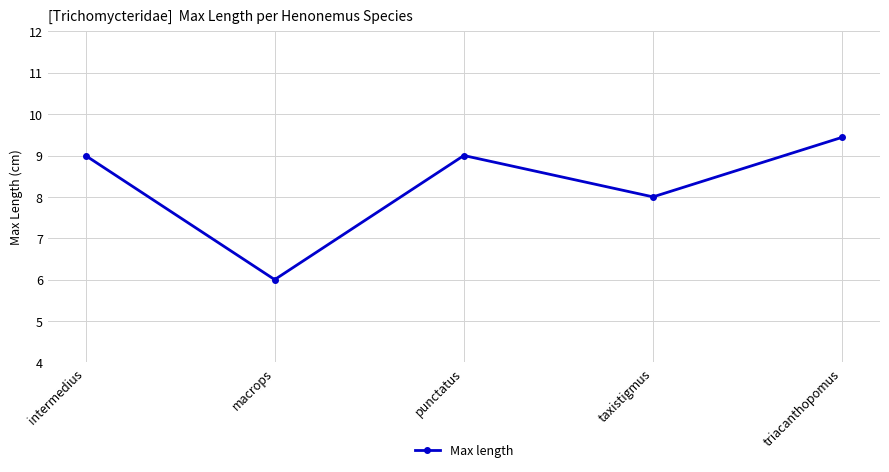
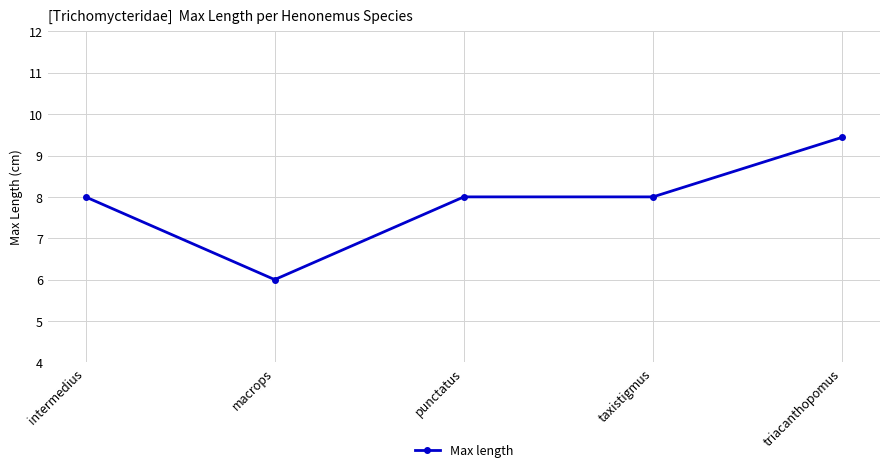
  {
-   "intermedius": 9,
+   "intermedius": 8,
    "macrops": 6,
-   "punctatus": 9,
+   "punctatus": 8,
    "taxistigmus": 8,
    "triacanthopomus": 9.4
  }
